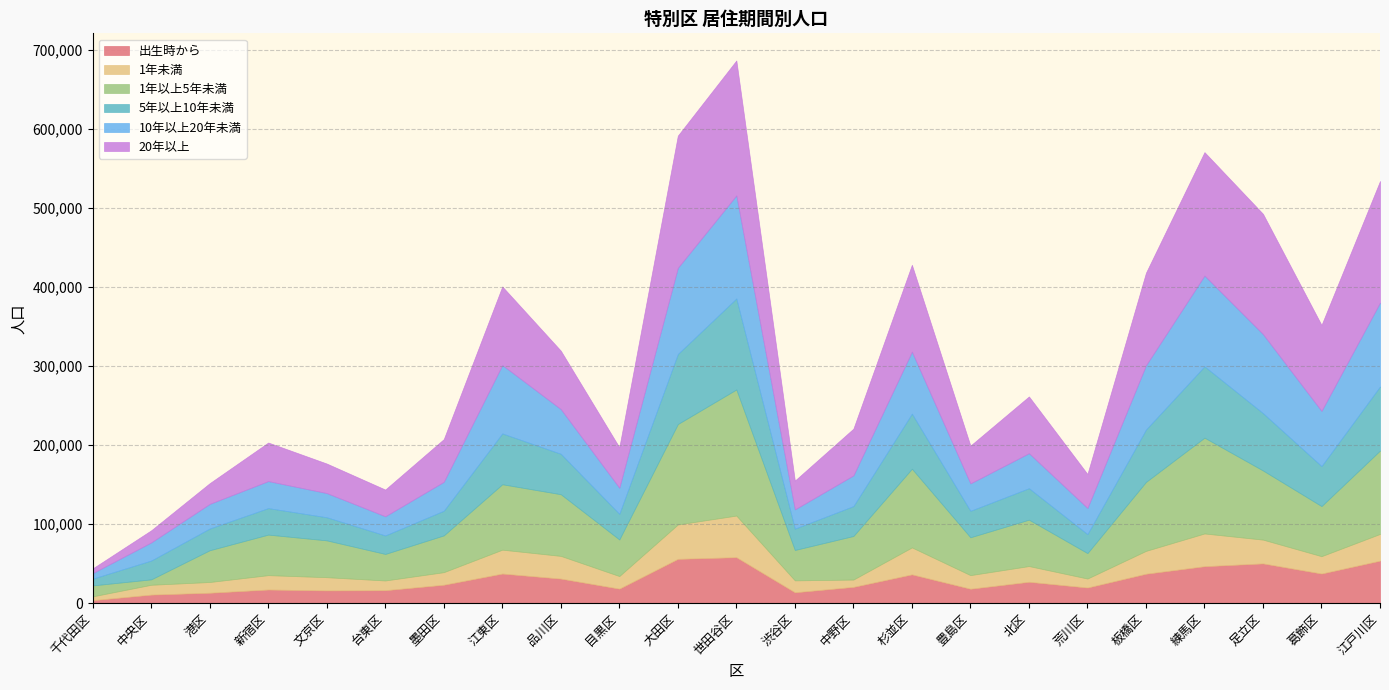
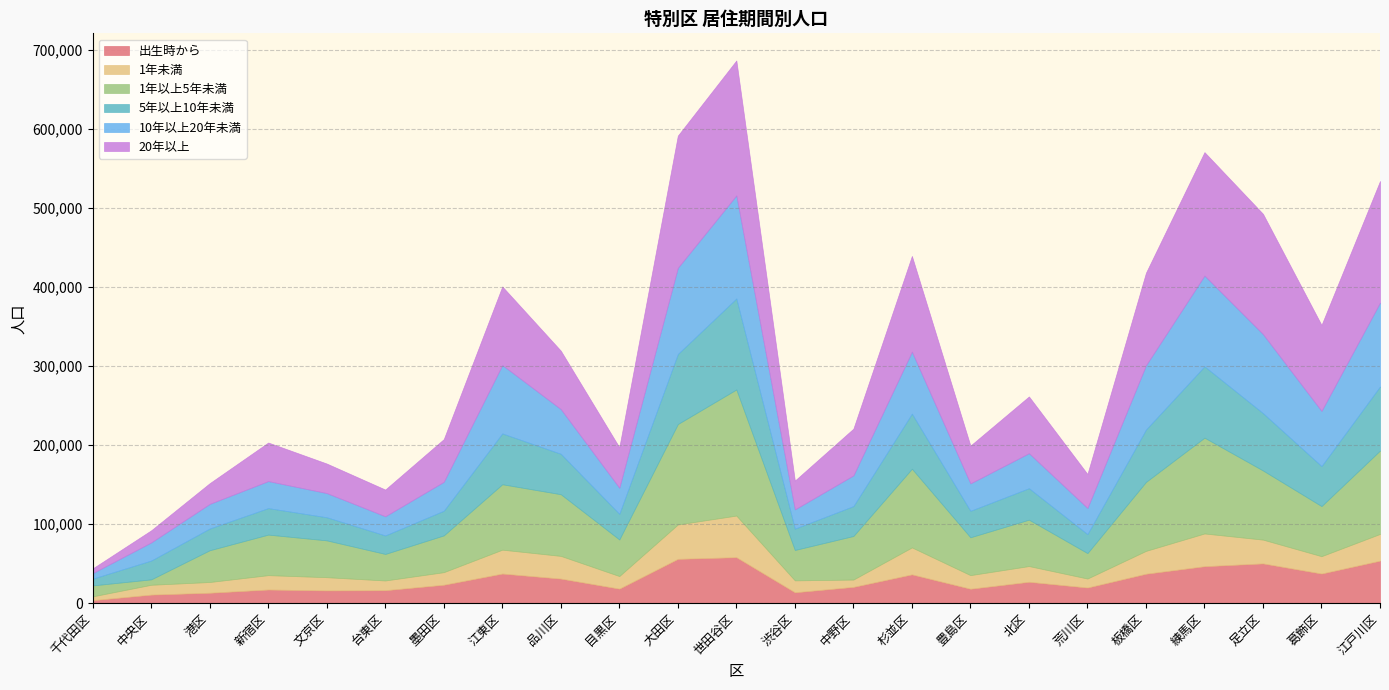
  {
    "出生時から": {
      "千代田区": "0",
      "中央区": "10,000",
      "港区": "10,000",
      "新宿区": "20,000",
      "文京区": "20,000",
      "台東区": "20,000",
      "墨田区": "20,000",
      "江東区": "40,000",
      "品川区": "30,000",
      "目黒区": "20,000",
      "大田区": "60,000",
      "世田谷区": "60,000",
      "渋谷区": "10,000",
      "中野区": "20,000",
      "杉並区": "40,000",
      "豊島区": "20,000",
      "北区": "30,000",
      "荒川区": "20,000",
      "板橋区": "40,000",
      "練馬区": "50,000",
      "足立区": "50,000",
      "葛飾区": "40,000",
      "江戸川区": "50,000"
    },
    "1年未満": {
      "千代田区": "0",
      "中央区": "10,000",
      "港区": "10,000",
      "新宿区": "20,000",
      "文京区": "20,000",
      "台東区": "10,000",
      "墨田区": "20,000",
      "江東区": "30,000",
      "品川区": "30,000",
      "目黒区": "20,000",
      "大田区": "40,000",
      "世田谷区": "50,000",
      "渋谷区": "20,000",
      "中野区": "10,000",
      "杉並区": "30,000",
      "豊島区": "20,000",
      "北区": "20,000",
      "荒川区": "10,000",
      "板橋区": "30,000",
      "練馬区": "40,000",
      "足立区": "30,000",
      "葛飾区": "20,000",
      "江戸川区": "30,000"
    },
    "1年以上5年未満": {
      "千代田区": "10,000",
      "中央区": "10,000",
      "港区": "40,000",
      "新宿区": "50,000",
      "文京区": "50,000",
      "台東区": "30,000",
      "墨田区": "50,000",
      "江東区": "80,000",
      "品川区": "80,000",
      "目黒区": "50,000",
      "大田区": "130,000",
      "世田谷区": "160,000",
      "渋谷区": "40,000",
      "中野区": "60,000",
      "杉並区": "100,000",
      "豊島区": "50,000",
      "北区": "60,000",
      "荒川区": "30,000",
      "板橋区": "90,000",
      "練馬区": "120,000",
      "足立区": "90,000",
      "葛飾区": "60,000",
      "江戸川区": "110,000"
    },
    "20年以上": {
      "千代田区": "10,000",
      "中央区": "20,000",
      "港区": "30,000",
      "新宿区": "50,000",
      "文京区": "40,000",
      "台東区": "30,000",
      "墨田区": "50,000",
      "江東区": "100,000",
      "品川区": "70,000",
      "目黒区": "50,000",
      "大田区": "170,000",
      "世田谷区": "170,000",
      "渋谷区": "40,000",
      "中野区": "60,000",
-     "杉並区": "110,000",
+     "杉並区": "120,000",
      "豊島区": "50,000",
      "北区": "70,000",
      "荒川区": "40,000",
      "板橋区": "120,000",
      "練馬区": "160,000",
      "足立区": "150,000",
      "葛飾区": "110,000",
      "江戸川区": "150,000"
    }
  }
